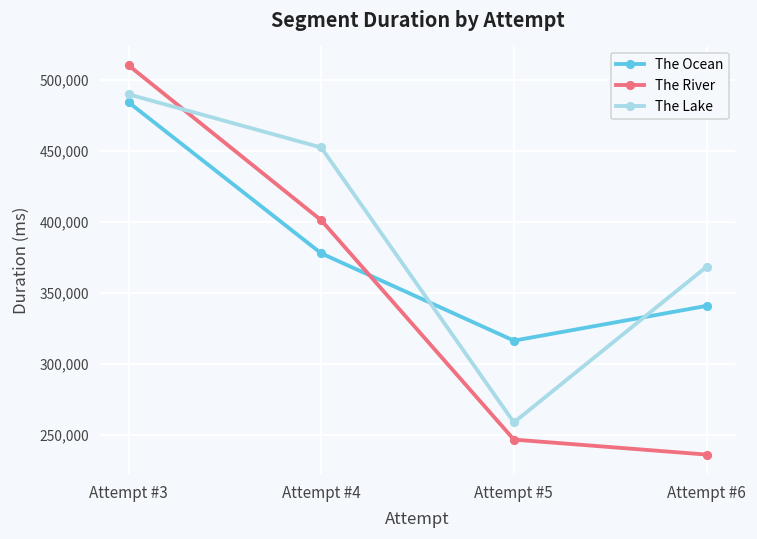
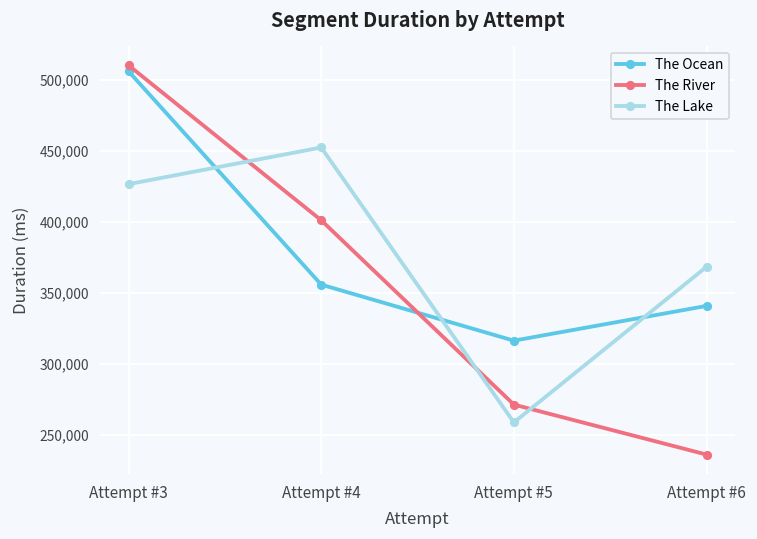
  {
    "The Ocean": {
-     "Attempt #3": "484,000",
-     "Attempt #4": "378,000",
+     "Attempt #3": "506,000",
+     "Attempt #4": "356,000",
      "Attempt #5": "316,000",
      "Attempt #6": "341,000"
    },
    "The River": {
      "Attempt #3": "510,000",
      "Attempt #4": "401,000",
-     "Attempt #5": "247,000",
+     "Attempt #5": "271,000",
      "Attempt #6": "236,000"
    },
    "The Lake": {
-     "Attempt #3": "490,000",
+     "Attempt #3": "427,000",
      "Attempt #4": "452,000",
      "Attempt #5": "259,000",
      "Attempt #6": "368,000"
    }
  }
